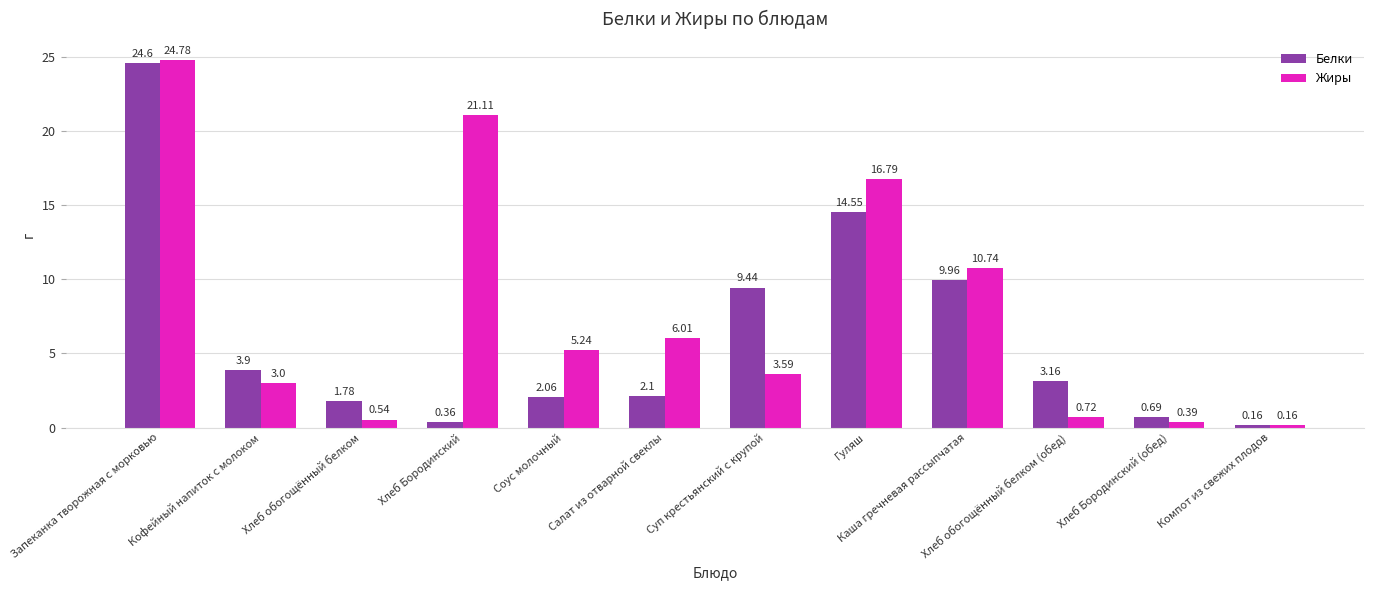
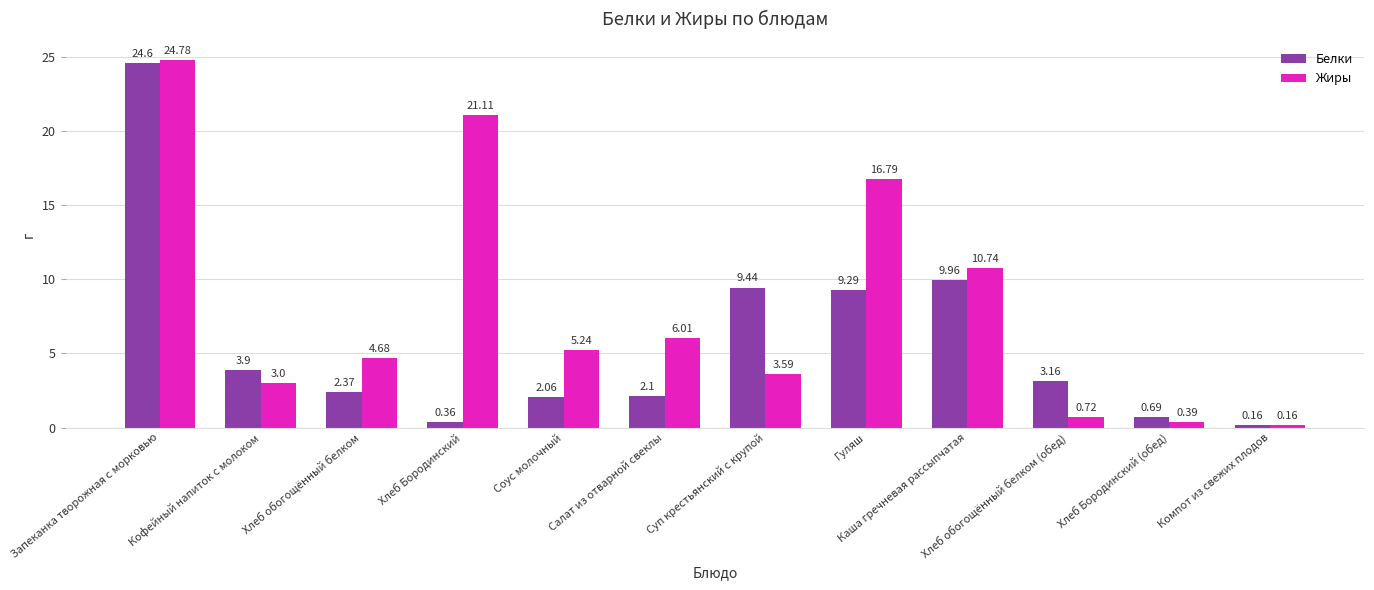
  {
    "Белки": {
      "Запеканка творожная с морковью": 24.6,
      "Кофейный напиток с молоком": 3.9,
-     "Хлеб обогощённый белком": 1.78,
+     "Хлеб обогощённый белком": 2.37,
      "Хлеб Бородинский": 0.36,
      "Соус молочный": 2.06,
      "Салат из отварной свеклы": 2.1,
      "Суп крестьянский с крупой": 9.44,
-     "Гуляш": 14.55,
+     "Гуляш": 9.29,
      "Каша гречневая рассыпчатая": 9.96,
      "Хлеб обогощённый белком (обед)": 3.16,
      "Хлеб Бородинский (обед)": 0.69,
      "Компот из свежих плодов": 0.16
    },
    "Жиры": {
      "Запеканка творожная с морковью": 24.78,
      "Кофейный напиток с молоком": 3.0,
-     "Хлеб обогощённый белком": 0.54,
+     "Хлеб обогощённый белком": 4.68,
      "Хлеб Бородинский": 21.11,
      "Соус молочный": 5.24,
      "Салат из отварной свеклы": 6.01,
      "Суп крестьянский с крупой": 3.59,
      "Гуляш": 16.79,
      "Каша гречневая рассыпчатая": 10.74,
      "Хлеб обогощённый белком (обед)": 0.72,
      "Хлеб Бородинский (обед)": 0.39,
      "Компот из свежих плодов": 0.16
    }
  }
